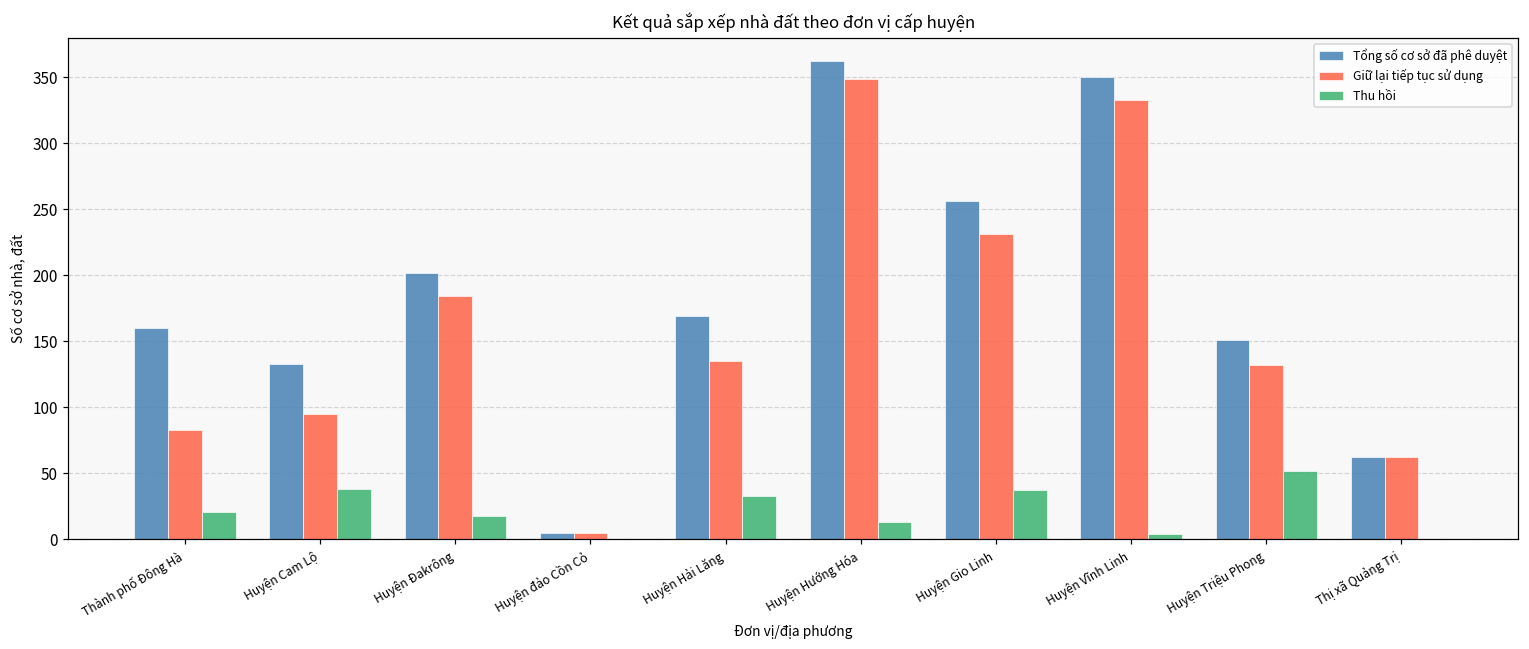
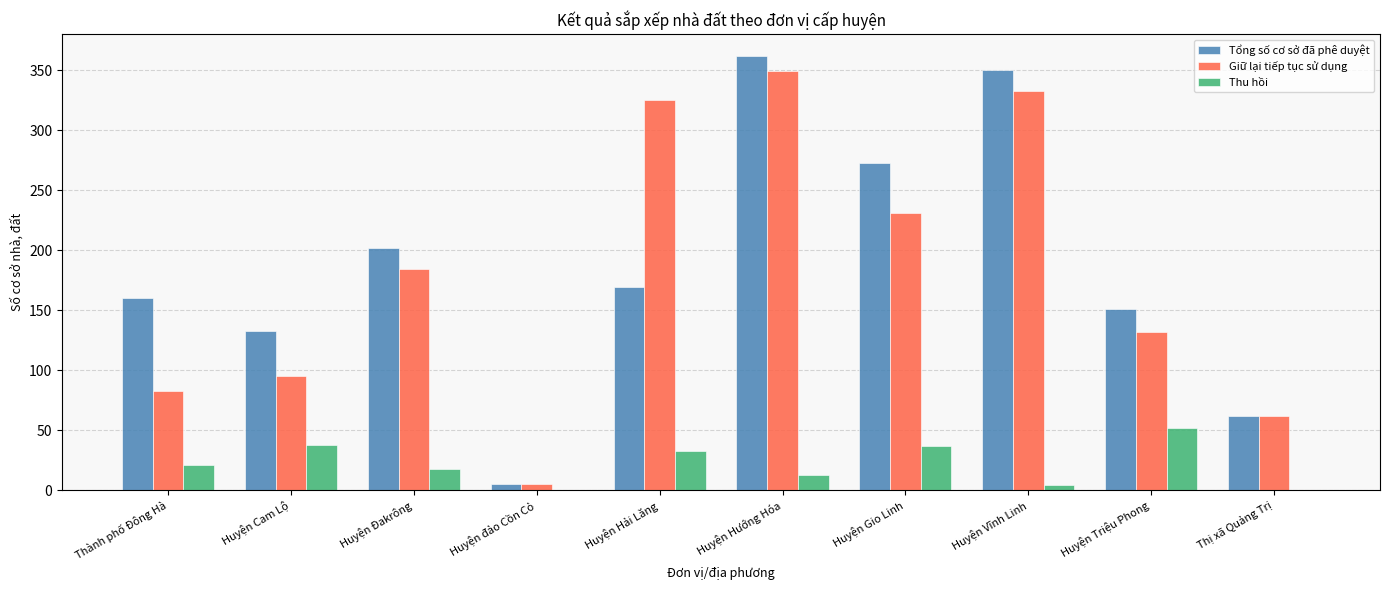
  {
    "Tổng số cơ sở đã phê duyệt": {
      "Thành phố Đông Hà": 160,
      "Huyện Cam Lộ": 133,
      "Huyện Đakrông": 202,
      "Huyện đảo Cồn Cỏ": 5,
      "Huyện Hải Lăng": 169,
      "Huyện Hướng Hóa": 362,
-     "Huyện Gio Linh": 256,
+     "Huyện Gio Linh": 273,
      "Huyện Vĩnh Linh": 350,
      "Huyện Triệu Phong": 151,
      "Thị xã Quảng Trị": 62
    },
    "Giữ lại tiếp tục sử dụng": {
      "Thành phố Đông Hà": 83,
      "Huyện Cam Lộ": 95,
      "Huyện Đakrông": 184,
      "Huyện đảo Cồn Cỏ": 5,
-     "Huyện Hải Lăng": 135,
+     "Huyện Hải Lăng": 325,
      "Huyện Hướng Hóa": 349,
      "Huyện Gio Linh": 231,
      "Huyện Vĩnh Linh": 333,
      "Huyện Triệu Phong": 132,
      "Thị xã Quảng Trị": 62
    },
    "Thu hồi": {
      "Thành phố Đông Hà": 21,
      "Huyện Cam Lộ": 38,
      "Huyện Đakrông": 18,
      "Huyện đảo Cồn Cỏ": 0,
      "Huyện Hải Lăng": 33,
      "Huyện Hướng Hóa": 13,
      "Huyện Gio Linh": 37,
      "Huyện Vĩnh Linh": 4,
      "Huyện Triệu Phong": 52,
      "Thị xã Quảng Trị": 0
    }
  }
